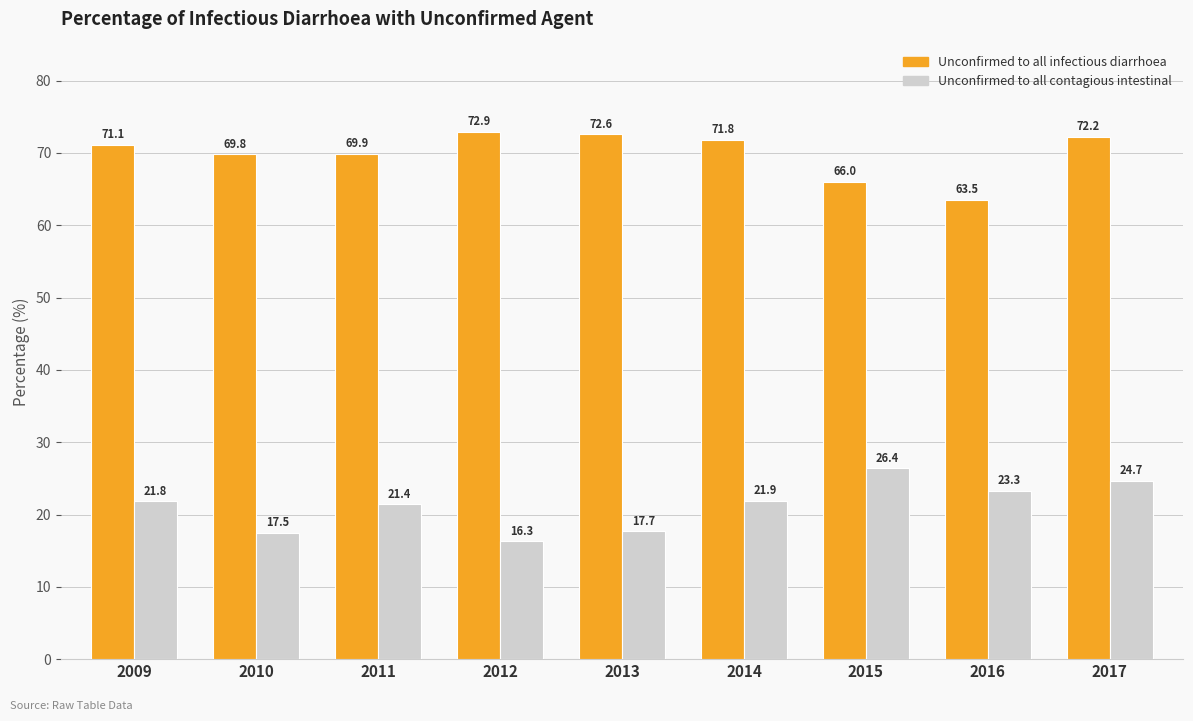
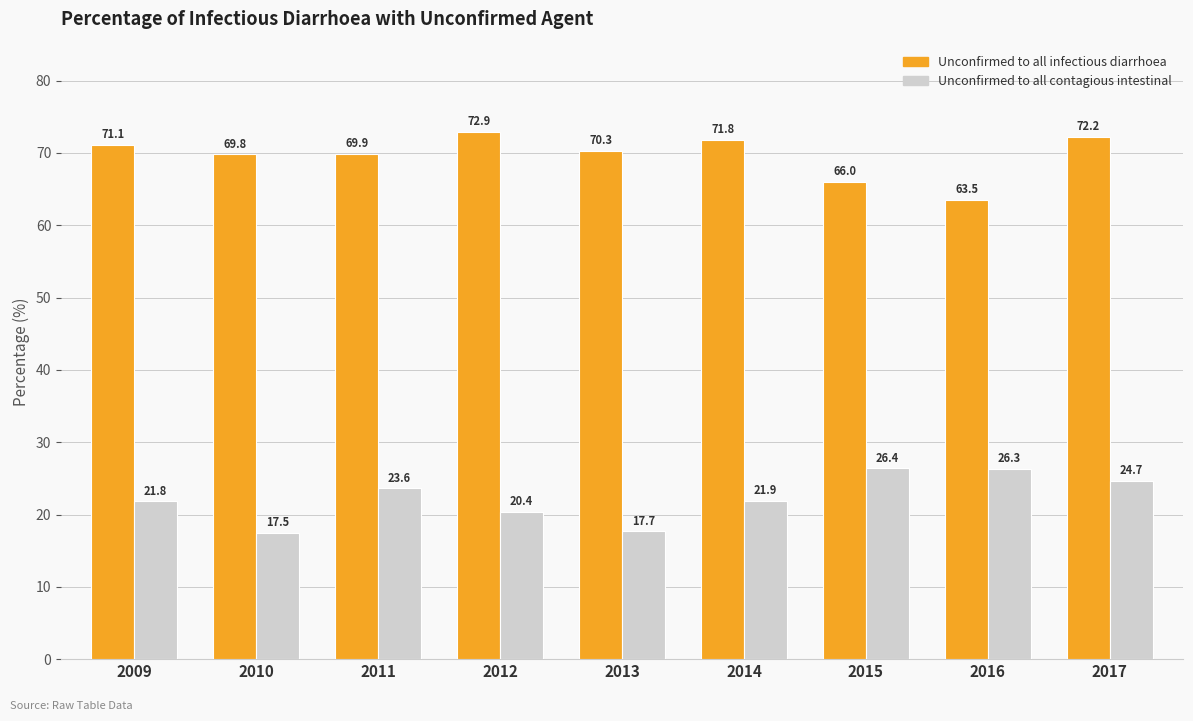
  {
    "Unconfirmed to all infectious diarrhoea": {
      "2009": 71.1,
      "2010": 69.8,
      "2011": 69.9,
      "2012": 72.9,
-     "2013": 72.6,
+     "2013": 70.3,
      "2014": 71.8,
      "2015": 66.0,
      "2016": 63.5,
      "2017": 72.2
    },
    "Unconfirmed to all contagious intestinal": {
      "2009": 21.8,
      "2010": 17.5,
-     "2011": 21.4,
-     "2012": 16.3,
+     "2011": 23.6,
+     "2012": 20.4,
      "2013": 17.7,
      "2014": 21.9,
      "2015": 26.4,
-     "2016": 23.3,
+     "2016": 26.3,
      "2017": 24.7
    }
  }
